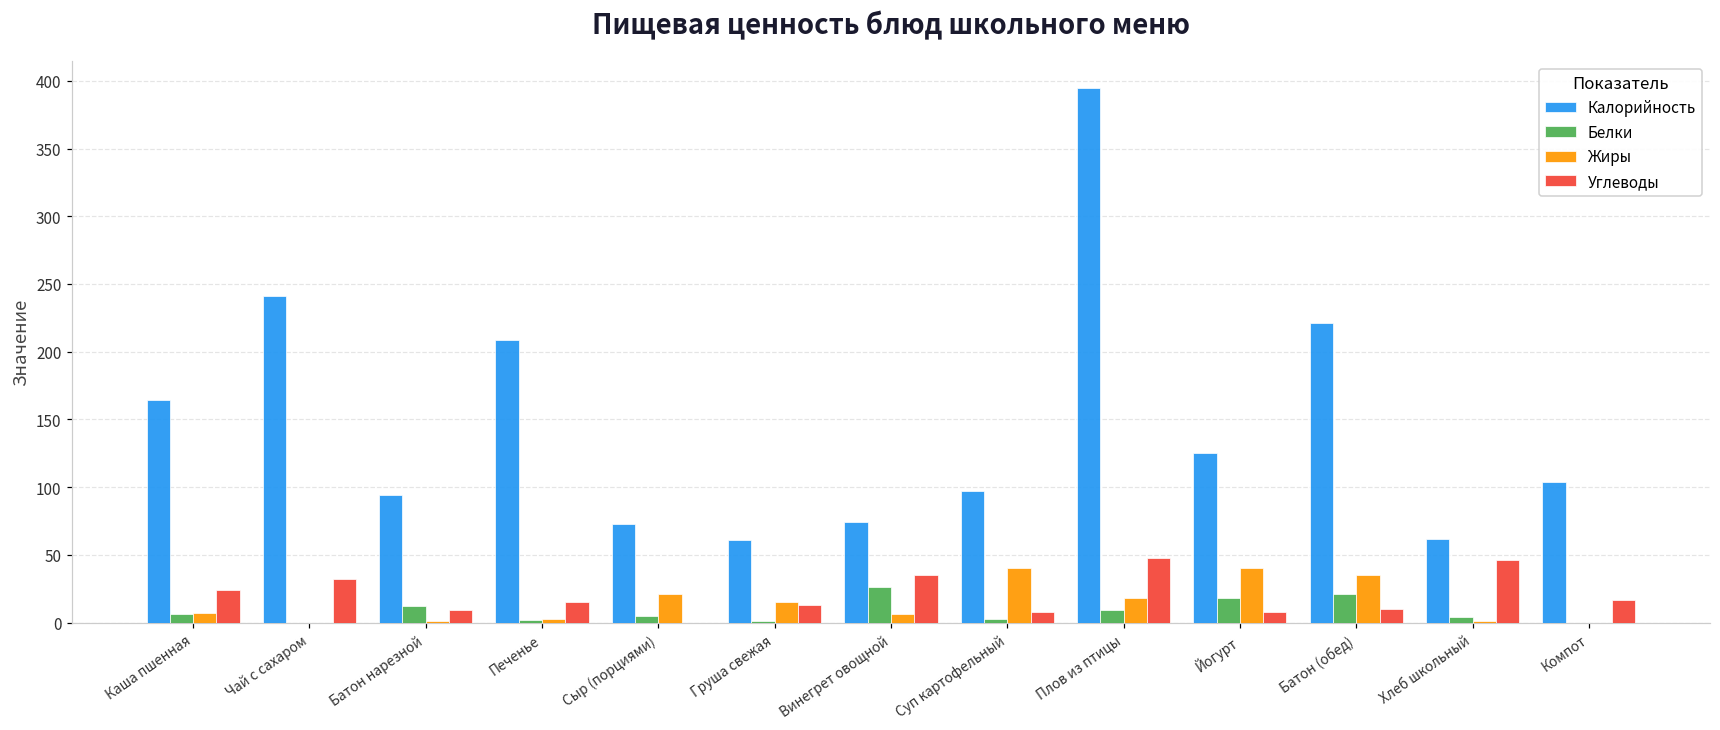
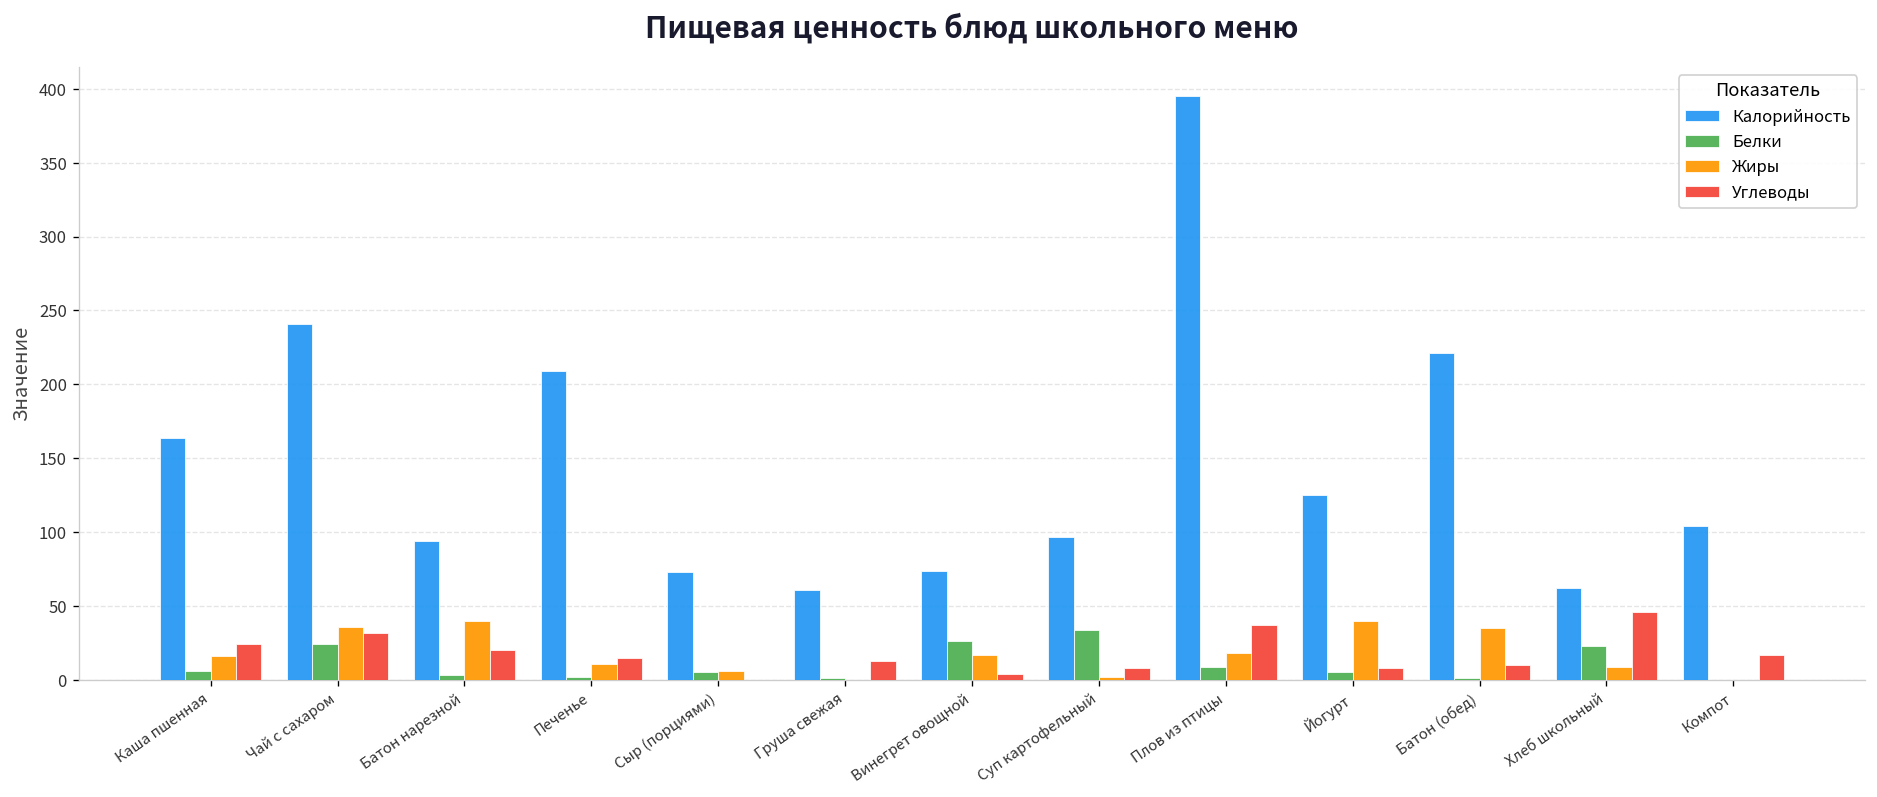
  {
    "Калорийность": {
      "Каша пшенная": 164,
      "Чай с сахаром": 241,
      "Батон нарезной": 94,
      "Печенье": 209,
      "Сыр (порциями)": 73,
      "Груша свежая": 61,
      "Винегрет овощной": 74,
      "Суп картофельный": 97,
      "Плов из птицы": 395,
      "Йогурт": 125,
      "Батон (обед)": 221,
      "Хлеб школьный": 62,
      "Компот": 104
    },
    "Белки": {
      "Каша пшенная": 6,
-     "Чай с сахаром": 0,
-     "Батон нарезной": 12,
+     "Чай с сахаром": 24,
+     "Батон нарезной": 3,
      "Сыр (порциями)": 5,
      "Винегрет овощной": 26,
-     "Суп картофельный": 3,
+     "Суп картофельный": 34,
      "Плов из птицы": 9,
-     "Йогурт": 18,
-     "Батон (обед)": 21,
-     "Хлеб школьный": 4,
+     "Йогурт": 5,
+     "Батон (обед)": 1,
+     "Хлеб школьный": 23,
      "Компот": 0
    },
    "Жиры": {
-     "Каша пшенная": 7,
-     "Чай с сахаром": 0,
-     "Батон нарезной": 1,
-     "Печенье": 3,
-     "Сыр (порциями)": 21,
-     "Груша свежая": 15,
-     "Винегрет овощной": 6,
-     "Суп картофельный": 40,
+     "Каша пшенная": 16,
+     "Чай с сахаром": 36,
+     "Батон нарезной": 40,
+     "Печенье": 11,
+     "Сыр (порциями)": 6,
+     "Груша свежая": 0,
+     "Винегрет овощной": 17,
+     "Суп картофельный": 2,
      "Плов из птицы": 18,
      "Йогурт": 40,
      "Батон (обед)": 35,
-     "Хлеб школьный": 1,
+     "Хлеб школьный": 9,
      "Компот": 0
    },
    "Углеводы": {
      "Каша пшенная": 24,
      "Чай с сахаром": 32,
-     "Батон нарезной": 9,
+     "Батон нарезной": 20,
      "Печенье": 15,
      "Сыр (порциями)": 0,
      "Груша свежая": 13,
-     "Винегрет овощной": 35,
+     "Винегрет овощной": 4,
      "Суп картофельный": 8,
-     "Плов из птицы": 48,
+     "Плов из птицы": 37,
      "Йогурт": 8,
      "Батон (обед)": 10,
      "Хлеб школьный": 46,
      "Компот": 17
    }
  }
